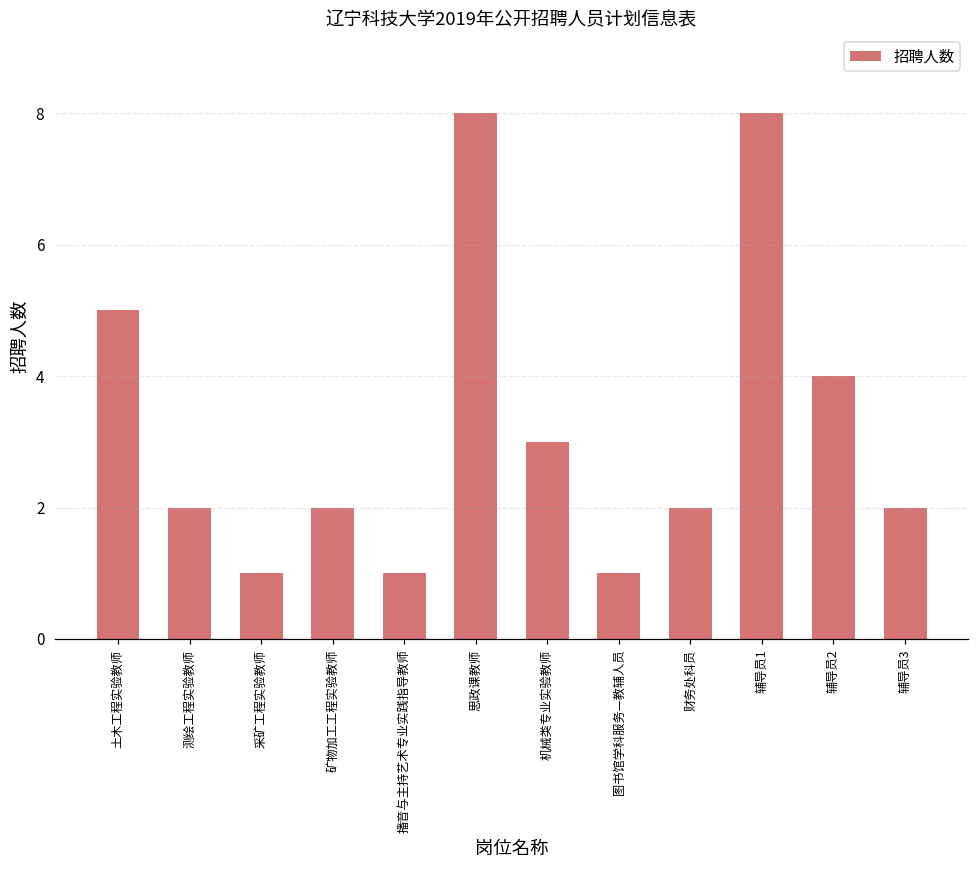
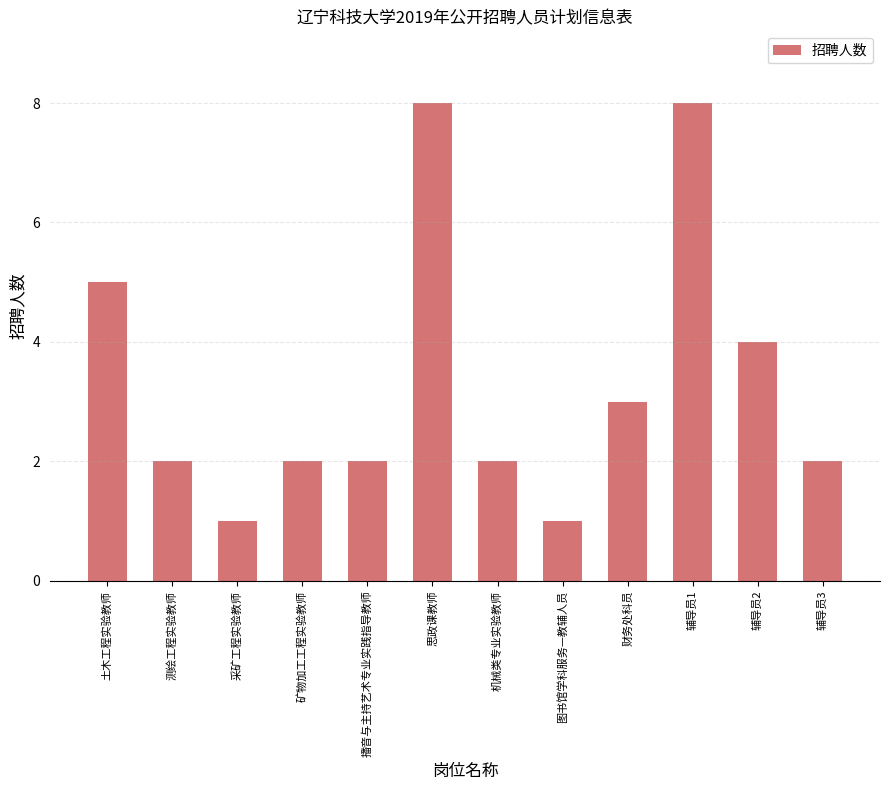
  {
    "土木工程实验教师": 5,
    "测绘工程实验教师": 2,
    "采矿工程实验教师": 1,
    "矿物加工工程实验教师": 2,
-   "播音与主持艺术专业实践指导教师": 1,
+   "播音与主持艺术专业实践指导教师": 2,
    "思政课教师": 8,
-   "机械类专业实验教师": 3,
+   "机械类专业实验教师": 2,
    "图书馆学科服务—教辅人员": 1,
-   "财务处科员": 2,
+   "财务处科员": 3,
    "辅导员1": 8,
    "辅导员2": 4,
    "辅导员3": 2
  }
